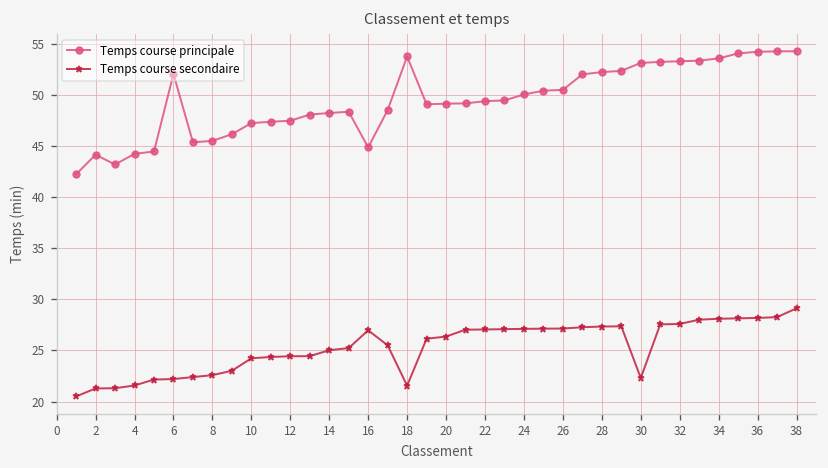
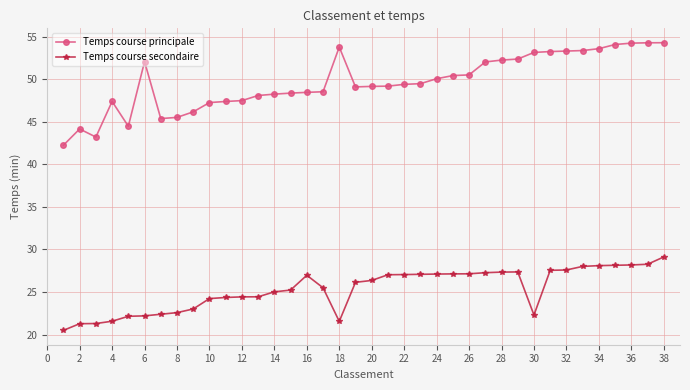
  {
    "Temps course principale": {
      "2": 44,
-     "4": 44,
+     "4": 47,
      "8": 46,
      "10": 47,
      "12": 47,
      "14": 48,
-     "16": 45,
+     "16": 48,
      "18": 54,
      "20": 49,
      "22": 49,
      "24": 50,
      "26": 51,
      "28": 52,
      "30": 53,
      "32": 53,
      "34": 54,
      "36": 54,
      "38": 54
    },
    "Temps course secondaire": {
      "2": 21,
      "4": 22,
      "6": 22,
      "8": 23,
      "10": 24,
      "12": 24,
      "14": 25,
      "16": 27,
      "18": 22,
      "20": 26,
      "22": 27,
      "24": 27,
      "26": 27,
      "28": 27,
      "30": 22,
      "32": 28,
      "34": 28,
      "36": 28,
      "38": 29
    }
  }
